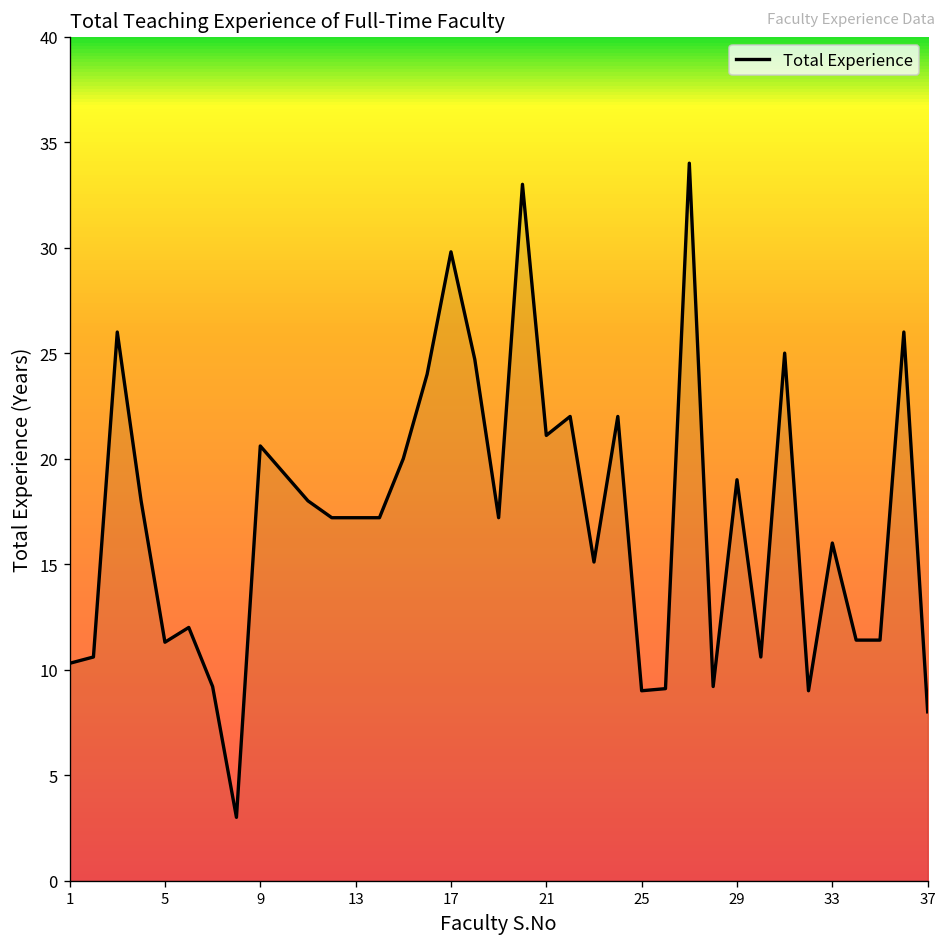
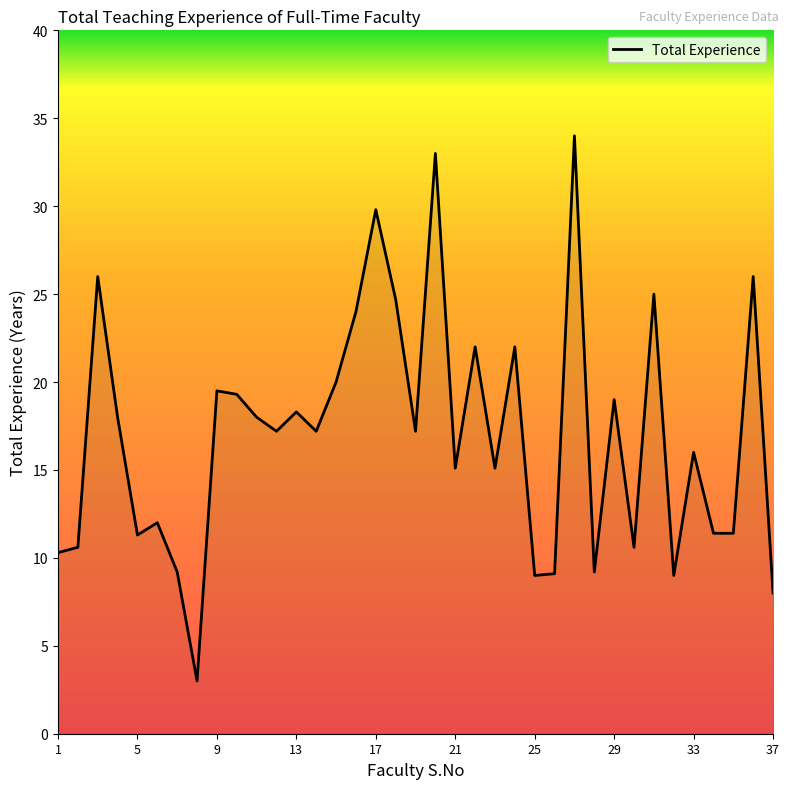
  {
    "1": 10.3,
    "5": 11.3,
-   "9": 20.6,
-   "13": 17.2,
+   "9": 19.5,
+   "13": 18.3,
    "17": 29.8,
-   "21": 21.1,
+   "21": 15.1,
    "25": 9.0,
    "29": 19.0,
    "33": 16.0,
    "37": 8.0
  }
